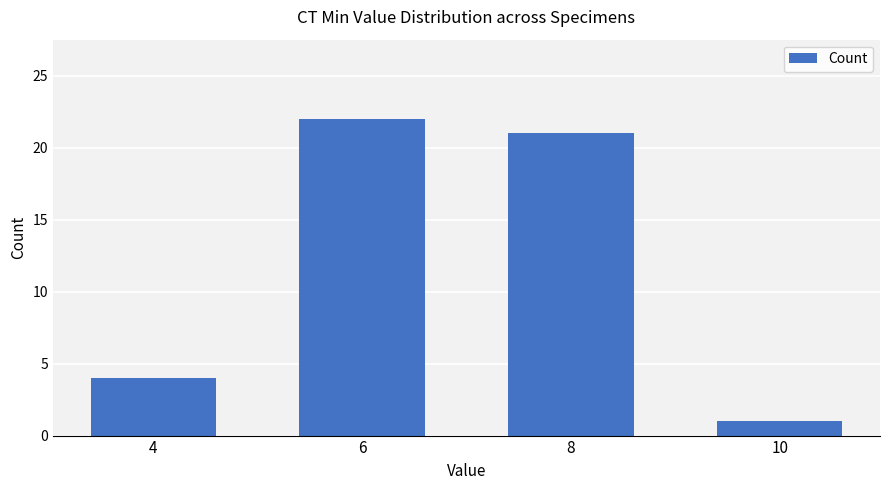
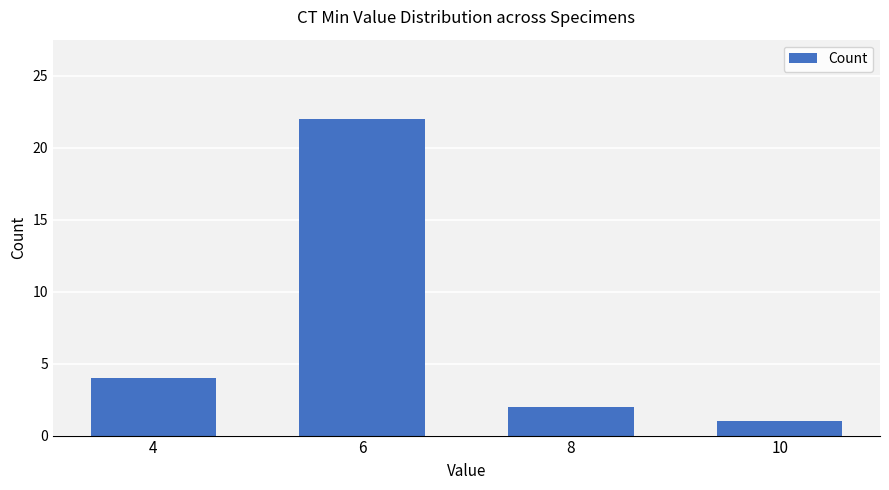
  {
    "4": 4,
    "6": 22,
-   "8": 21,
+   "8": 2,
    "10": 1
  }
